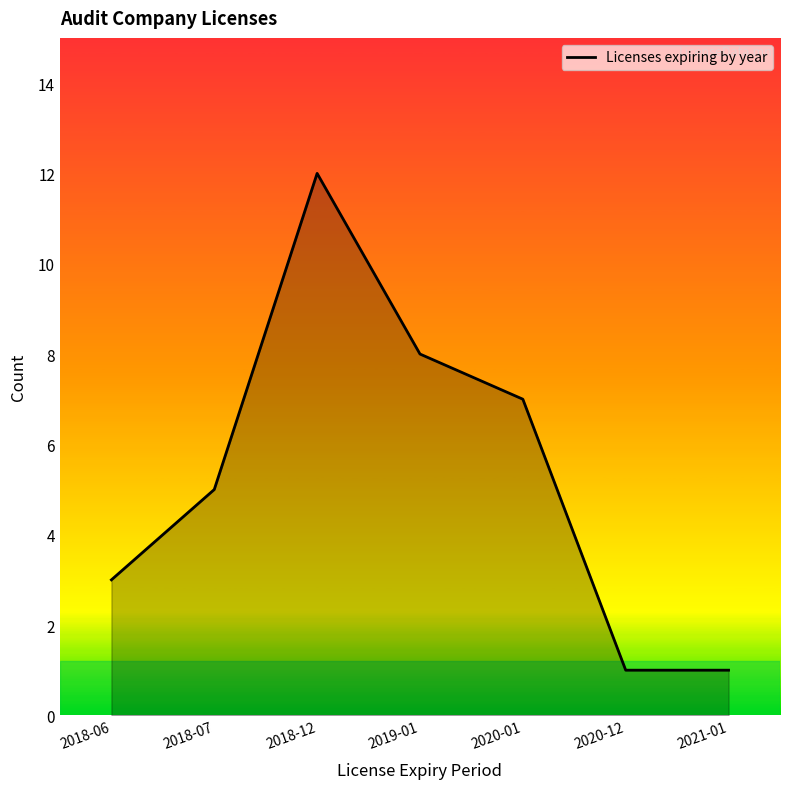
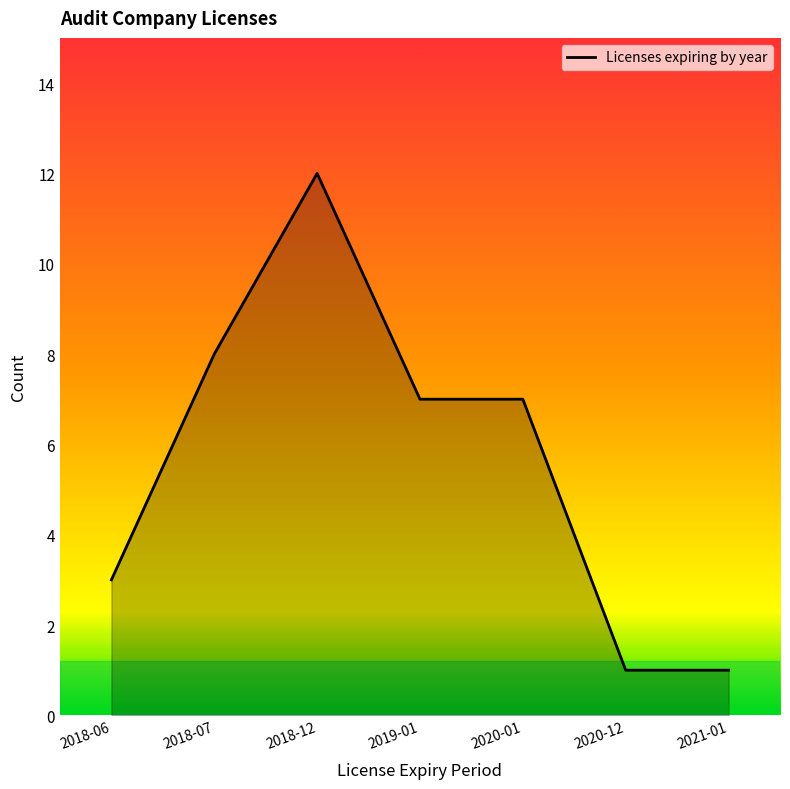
  {
    "2018-06": 3,
-   "2018-07": 5,
+   "2018-07": 8,
    "2018-12": 12,
-   "2019-01": 8,
+   "2019-01": 7,
    "2020-01": 7,
    "2020-12": 1,
    "2021-01": 1
  }
